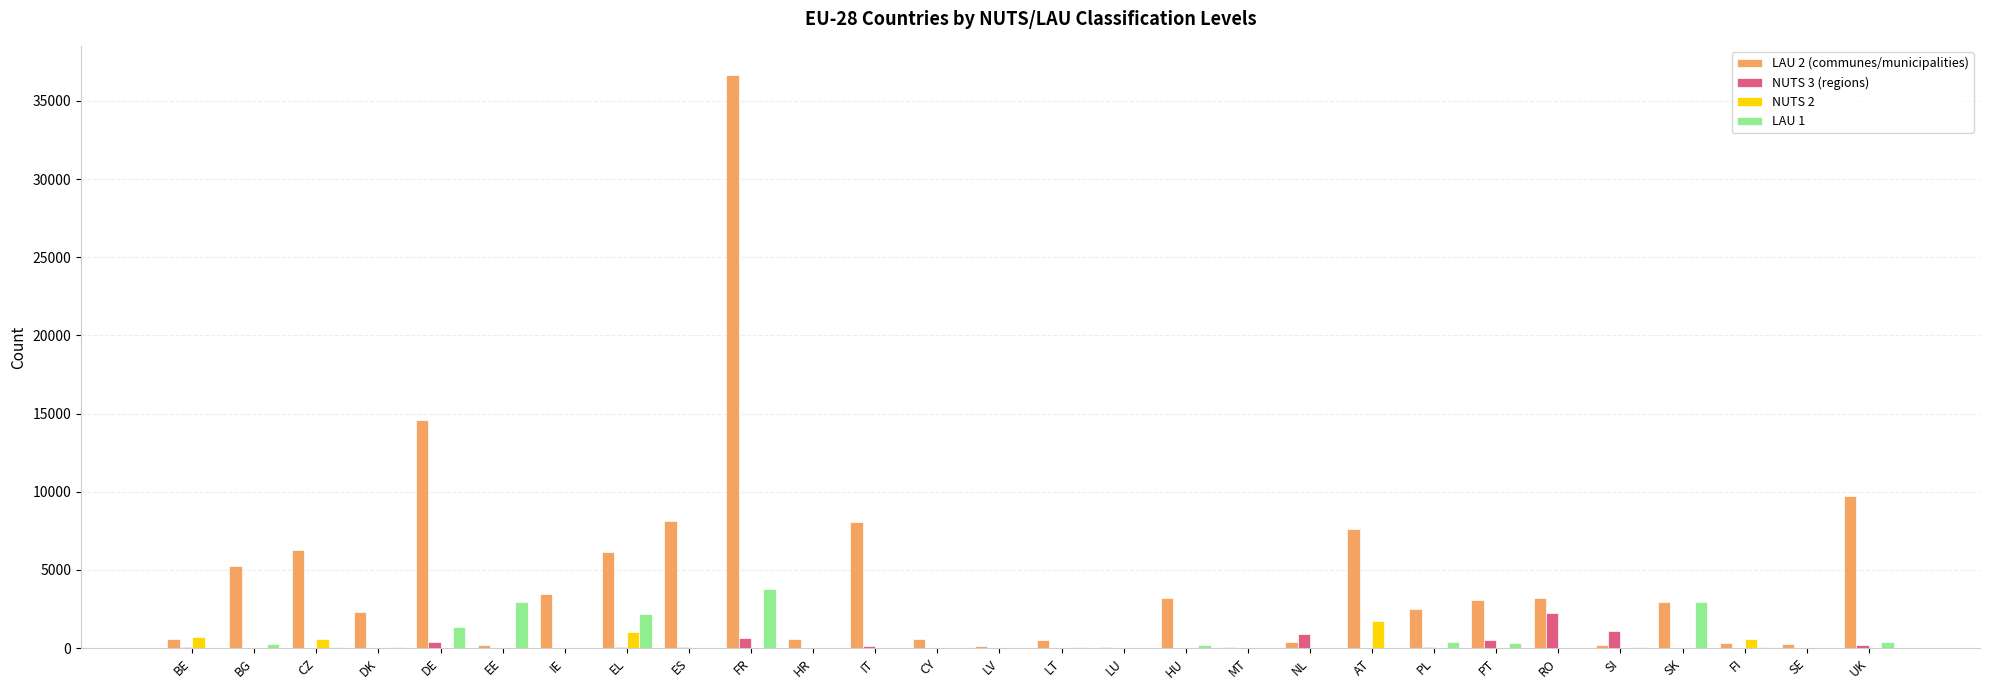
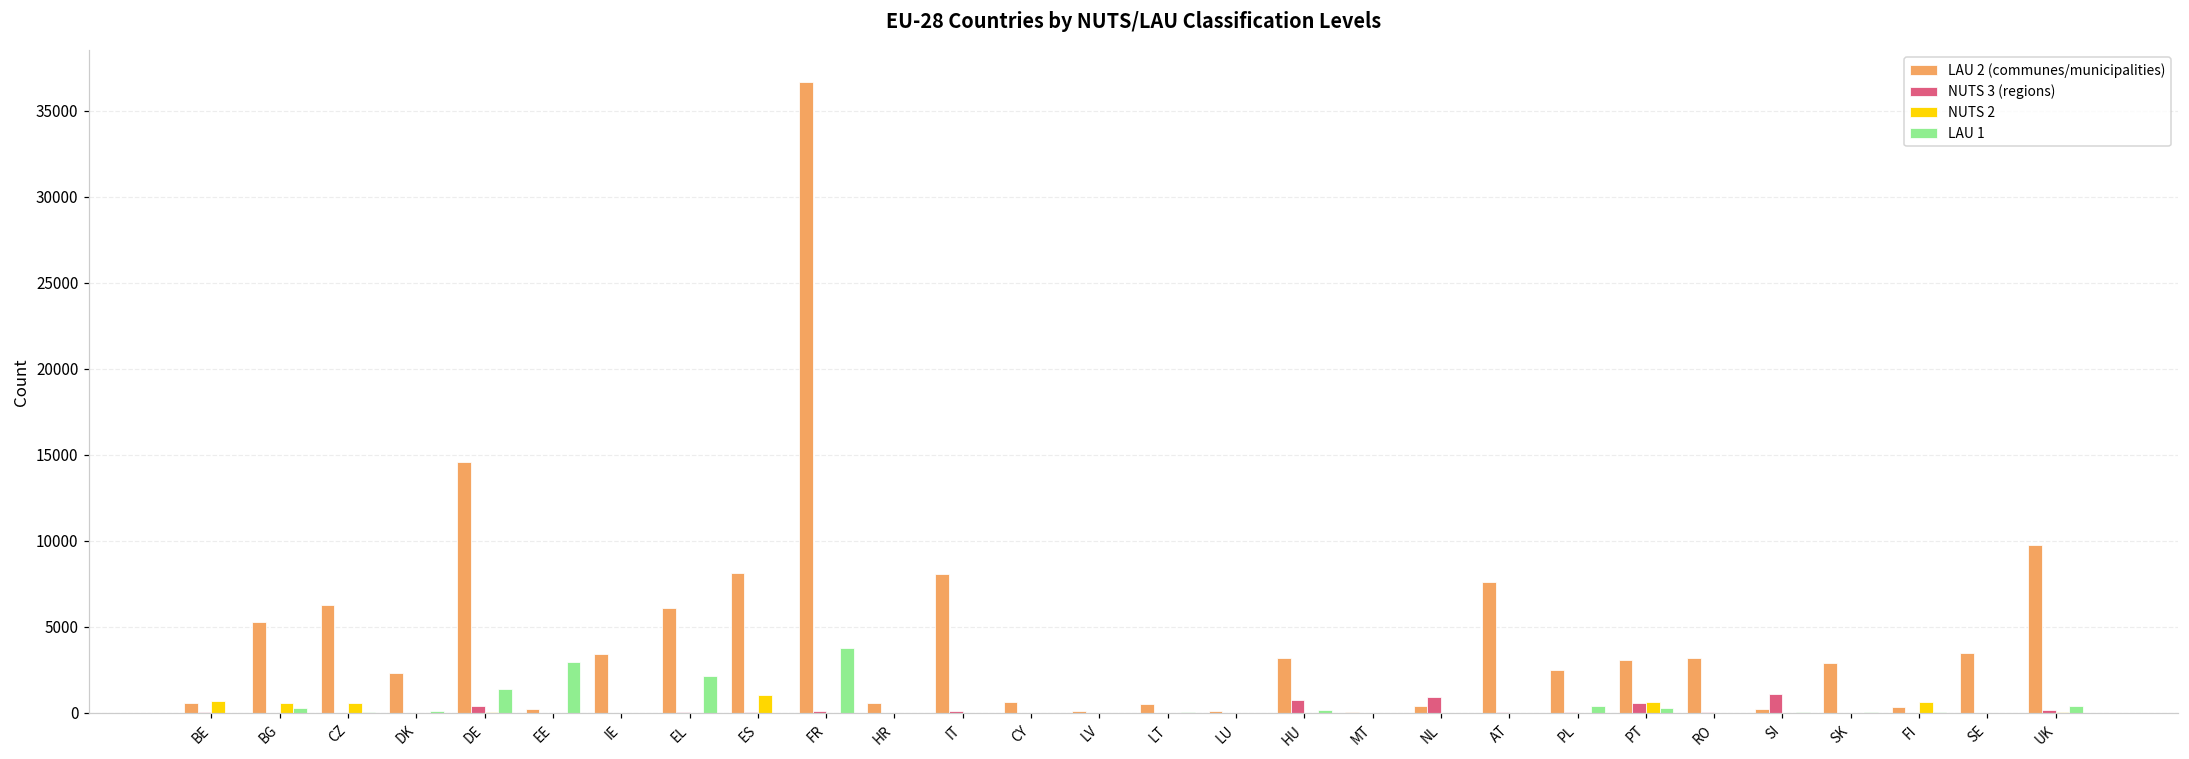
  {
    "LAU 2 (communes/municipalities)": {
      "BE": 600,
      "BG": 5300,
      "CZ": 6300,
      "DK": 2300,
      "DE": 14600,
      "EE": 200,
      "IE": 3400,
      "EL": 6100,
      "ES": 8100,
      "FR": 36700,
      "HR": 600,
      "IT": 8100,
      "CY": 600,
      "LT": 500,
      "HU": 3200,
      "NL": 400,
      "AT": 7600,
      "PL": 2500,
      "PT": 3100,
      "RO": 3200,
      "SI": 200,
      "SK": 2900,
      "FI": 300,
-     "SE": 300,
+     "SE": 3500,
      "UK": 9800
    },
    "NUTS 3 (regions)": {
      "DE": 400,
-     "FR": 600,
-     "HU": 0,
+     "FR": 100,
+     "HU": 800,
      "NL": 900,
      "PT": 600,
-     "RO": 2300,
+     "RO": 0,
      "SI": 1100,
      "UK": 200
    },
    "NUTS 2": {
      "BE": 700,
-     "BG": 0,
+     "BG": 600,
      "CZ": 600,
-     "EL": 1000,
-     "ES": 0,
-     "AT": 1800,
-     "PT": 0,
+     "EL": 0,
+     "ES": 1000,
+     "AT": 0,
+     "PT": 700,
      "FI": 600
    },
    "LAU 1": {
      "BE": 0,
      "BG": 300,
      "DE": 1400,
      "EE": 3000,
      "EL": 2200,
      "ES": 0,
      "FR": 3800,
      "HR": 0,
      "IT": 0,
      "LV": 0,
      "HU": 200,
      "NL": 0,
      "AT": 0,
      "PL": 400,
      "PT": 300,
      "RO": 0,
-     "SK": 3000,
+     "SK": 100,
      "SE": 0,
      "UK": 400
    }
  }
